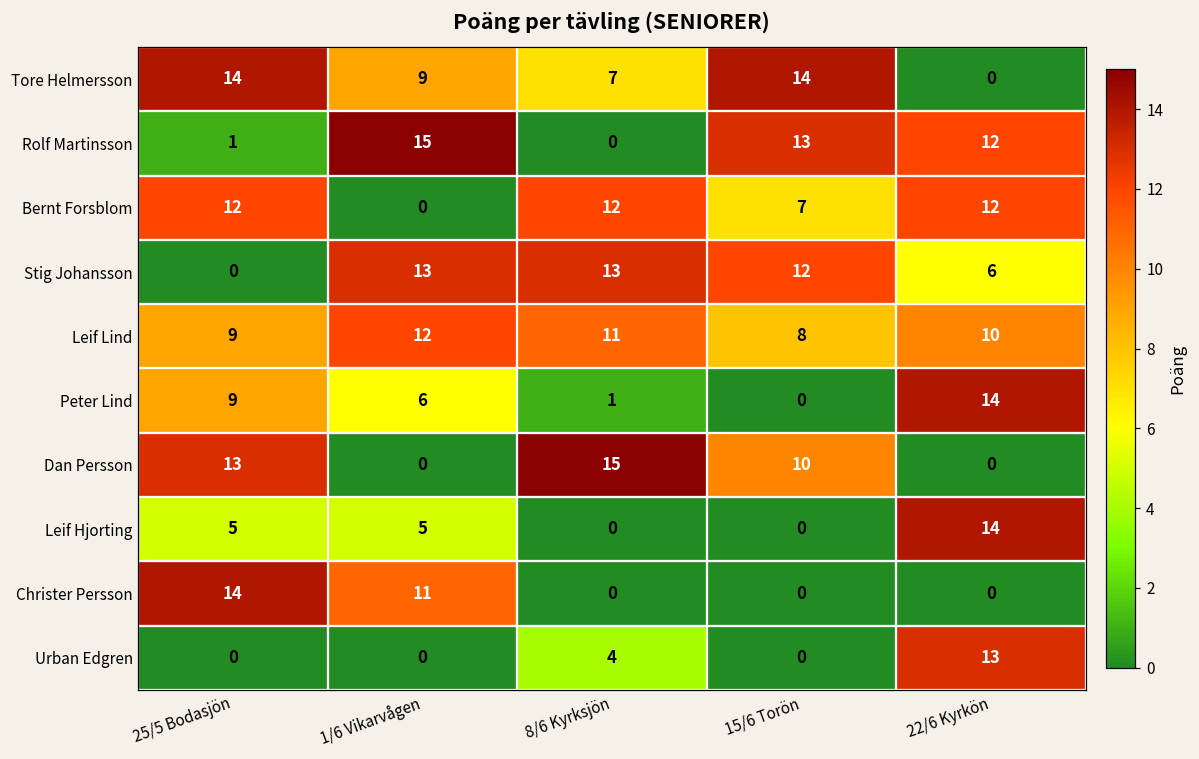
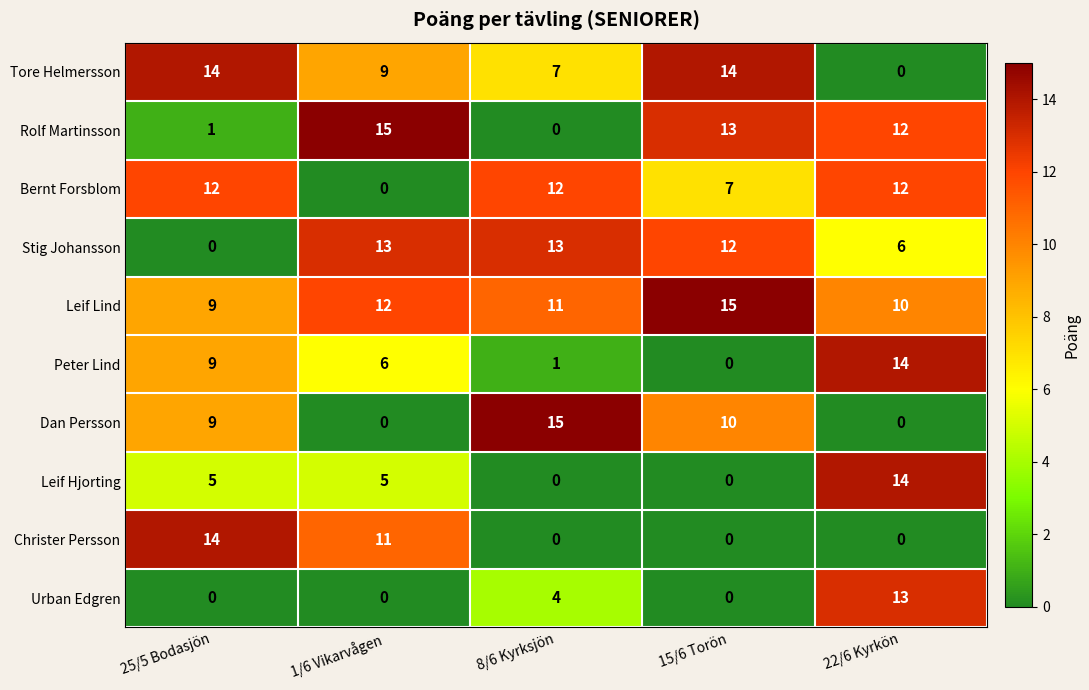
  {
    "Tore Helmersson": {
      "25/5 Bodasjön": 14,
      "1/6 Vikarvågen": 9,
      "8/6 Kyrksjön": 7,
      "15/6 Torön": 14,
      "22/6 Kyrkön": 0
    },
    "Rolf Martinsson": {
      "25/5 Bodasjön": 1,
      "1/6 Vikarvågen": 15,
      "8/6 Kyrksjön": 0,
      "15/6 Torön": 13,
      "22/6 Kyrkön": 12
    },
    "Bernt Forsblom": {
      "25/5 Bodasjön": 12,
      "1/6 Vikarvågen": 0,
      "8/6 Kyrksjön": 12,
      "15/6 Torön": 7,
      "22/6 Kyrkön": 12
    },
    "Stig Johansson": {
      "25/5 Bodasjön": 0,
      "1/6 Vikarvågen": 13,
      "8/6 Kyrksjön": 13,
      "15/6 Torön": 12,
      "22/6 Kyrkön": 6
    },
    "Leif Lind": {
      "25/5 Bodasjön": 9,
      "1/6 Vikarvågen": 12,
      "8/6 Kyrksjön": 11,
-     "15/6 Torön": 8,
+     "15/6 Torön": 15,
      "22/6 Kyrkön": 10
    },
    "Peter Lind": {
      "25/5 Bodasjön": 9,
      "1/6 Vikarvågen": 6,
      "8/6 Kyrksjön": 1,
      "15/6 Torön": 0,
      "22/6 Kyrkön": 14
    },
    "Dan Persson": {
-     "25/5 Bodasjön": 13,
+     "25/5 Bodasjön": 9,
      "1/6 Vikarvågen": 0,
      "8/6 Kyrksjön": 15,
      "15/6 Torön": 10,
      "22/6 Kyrkön": 0
    },
    "Leif Hjorting": {
      "25/5 Bodasjön": 5,
      "1/6 Vikarvågen": 5,
      "8/6 Kyrksjön": 0,
      "15/6 Torön": 0,
      "22/6 Kyrkön": 14
    },
    "Christer Persson": {
      "25/5 Bodasjön": 14,
      "1/6 Vikarvågen": 11,
      "8/6 Kyrksjön": 0,
      "15/6 Torön": 0,
      "22/6 Kyrkön": 0
    },
    "Urban Edgren": {
      "25/5 Bodasjön": 0,
      "1/6 Vikarvågen": 0,
      "8/6 Kyrksjön": 4,
      "15/6 Torön": 0,
      "22/6 Kyrkön": 13
    }
  }
